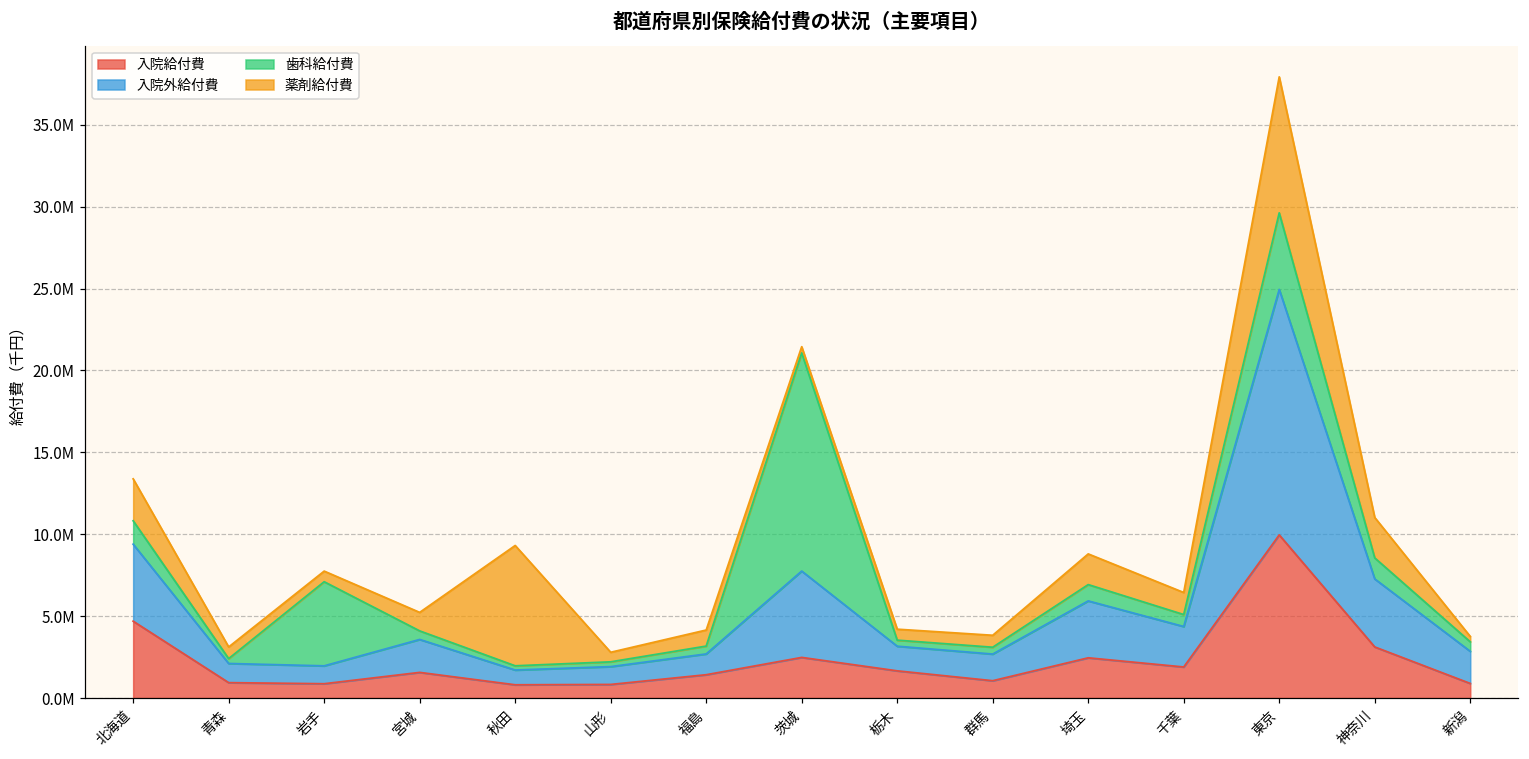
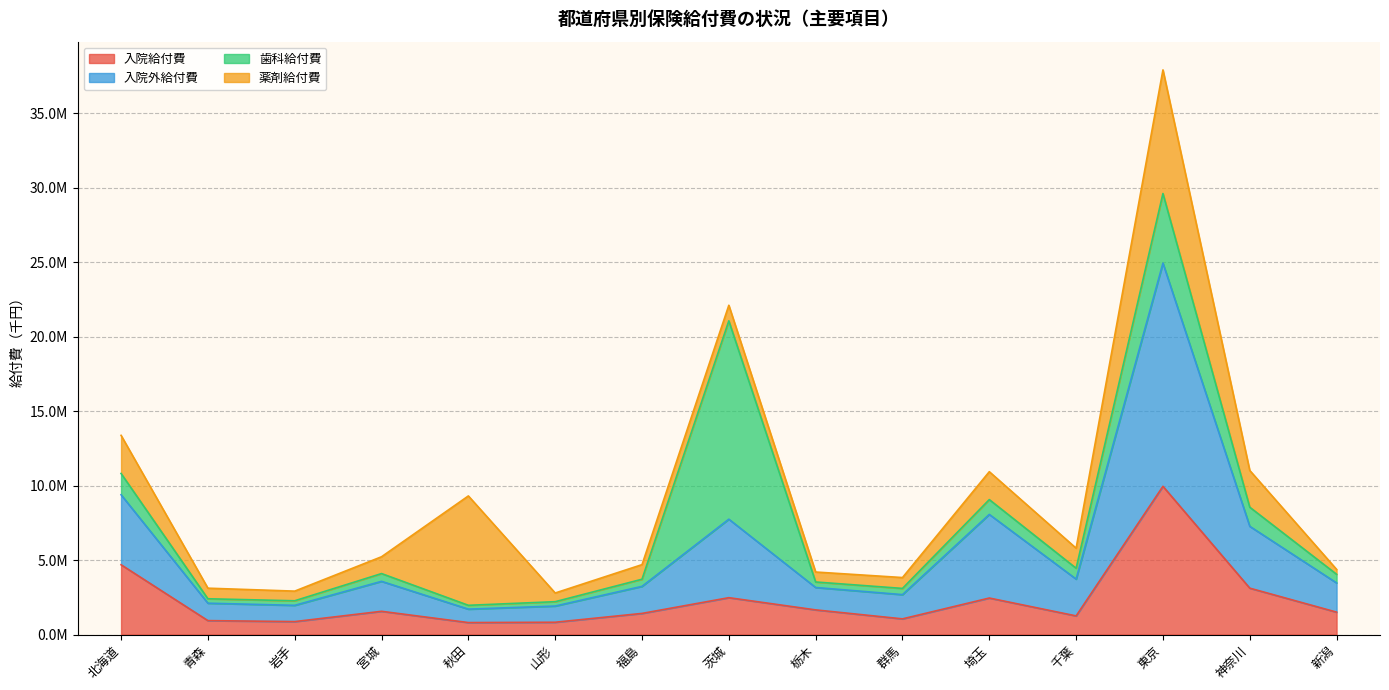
  {
    "入院給付費": {
      "北海道": 4700000,
      "青森": 900000,
      "岩手": 900000,
      "宮城": 1600000,
      "秋田": 800000,
      "山形": 800000,
      "福島": 1400000,
      "茨城": 2500000,
      "栃木": 1700000,
      "群馬": 1100000,
      "埼玉": 2500000,
-     "千葉": 1900000,
+     "千葉": 1300000,
      "東京": 10000000,
      "神奈川": 3100000,
-     "新潟": 900000
+     "新潟": 1500000
    },
    "入院外給付費": {
      "北海道": 4700000,
      "青森": 1200000,
      "岩手": 1100000,
      "宮城": 2000000,
      "秋田": 900000,
      "山形": 1100000,
-     "福島": 1300000,
+     "福島": 1800000,
      "茨城": 5300000,
      "栃木": 1500000,
      "群馬": 1600000,
-     "埼玉": 3500000,
+     "埼玉": 5600000,
      "千葉": 2500000,
      "東京": 15000000,
      "神奈川": 4200000,
      "新潟": 2000000
    },
    "歯科給付費": {
      "北海道": 1400000,
      "青森": 300000,
-     "岩手": 5100000,
+     "岩手": 300000,
      "宮城": 500000,
      "秋田": 300000,
      "山形": 300000,
      "福島": 500000,
      "茨城": 13300000,
      "栃木": 400000,
      "群馬": 400000,
      "埼玉": 1000000,
      "千葉": 700000,
      "東京": 4700000,
      "神奈川": 1300000,
      "新潟": 600000
    },
    "薬剤給付費": {
      "北海道": 2600000,
      "青森": 700000,
      "岩手": 600000,
      "宮城": 1100000,
      "秋田": 7300000,
      "山形": 600000,
      "福島": 1000000,
-     "茨城": 400000,
+     "茨城": 1000000,
      "栃木": 700000,
      "群馬": 700000,
      "埼玉": 1900000,
      "千葉": 1300000,
      "東京": 8300000,
      "神奈川": 2500000,
      "新潟": 300000
    }
  }
